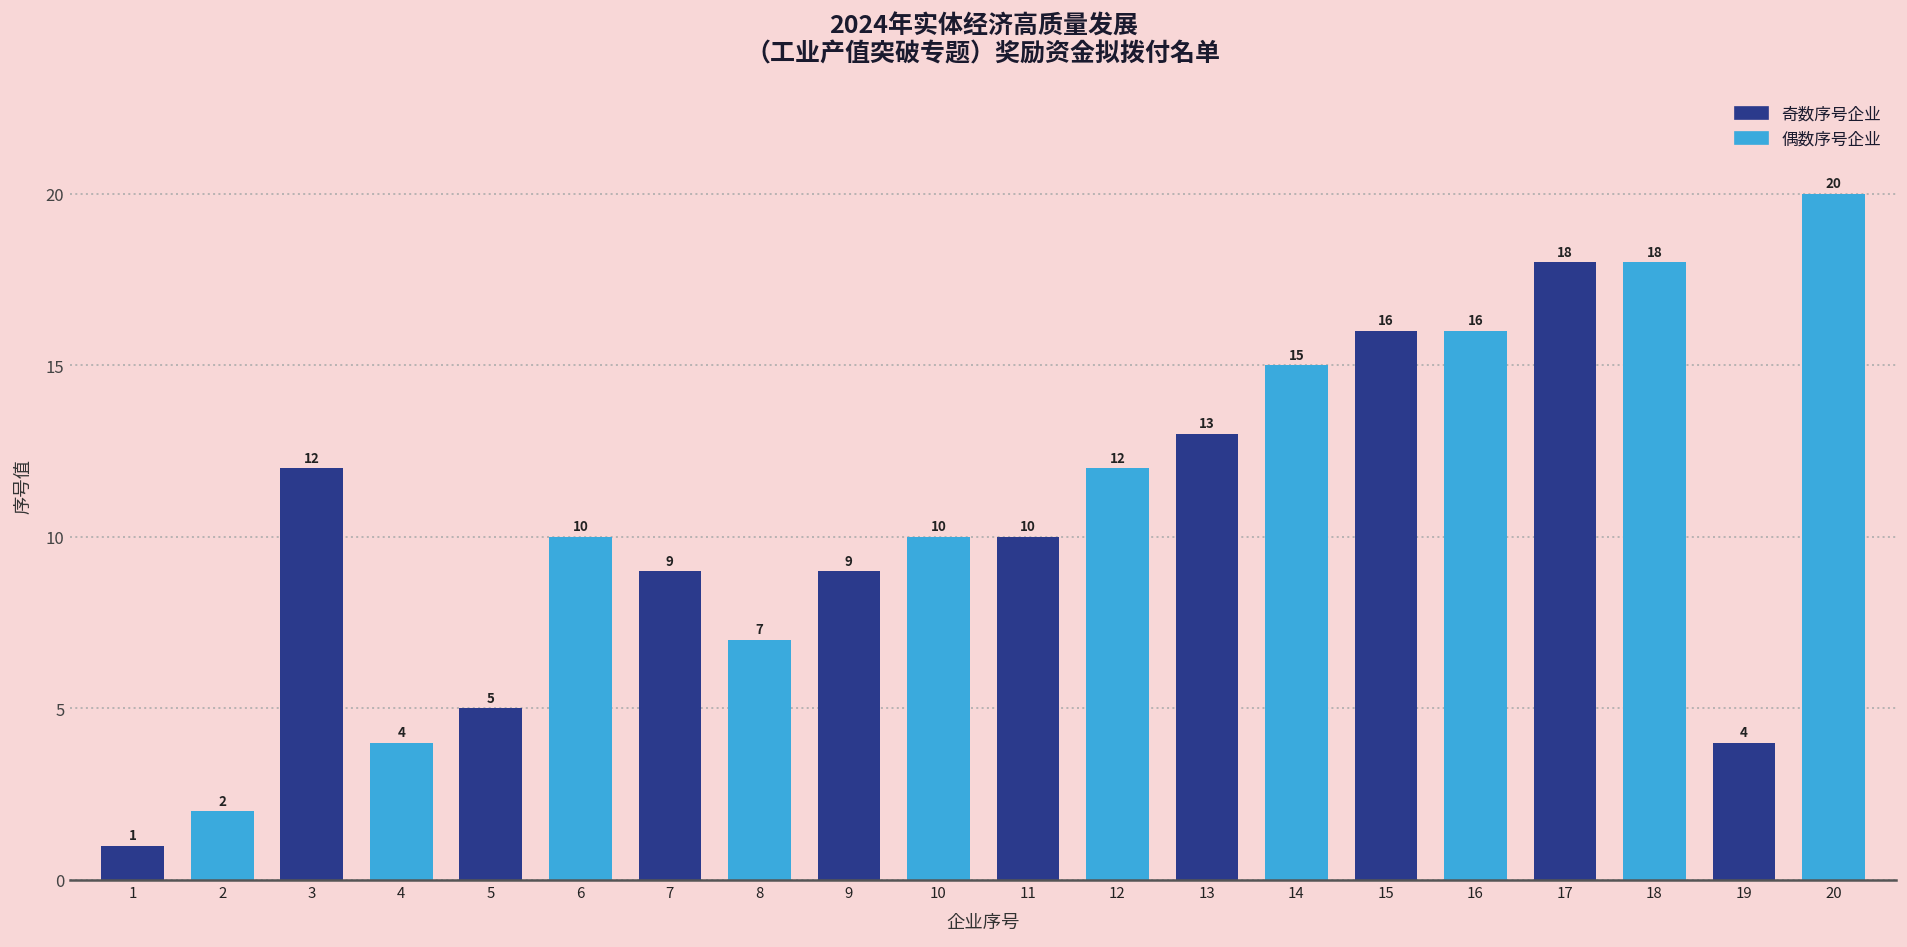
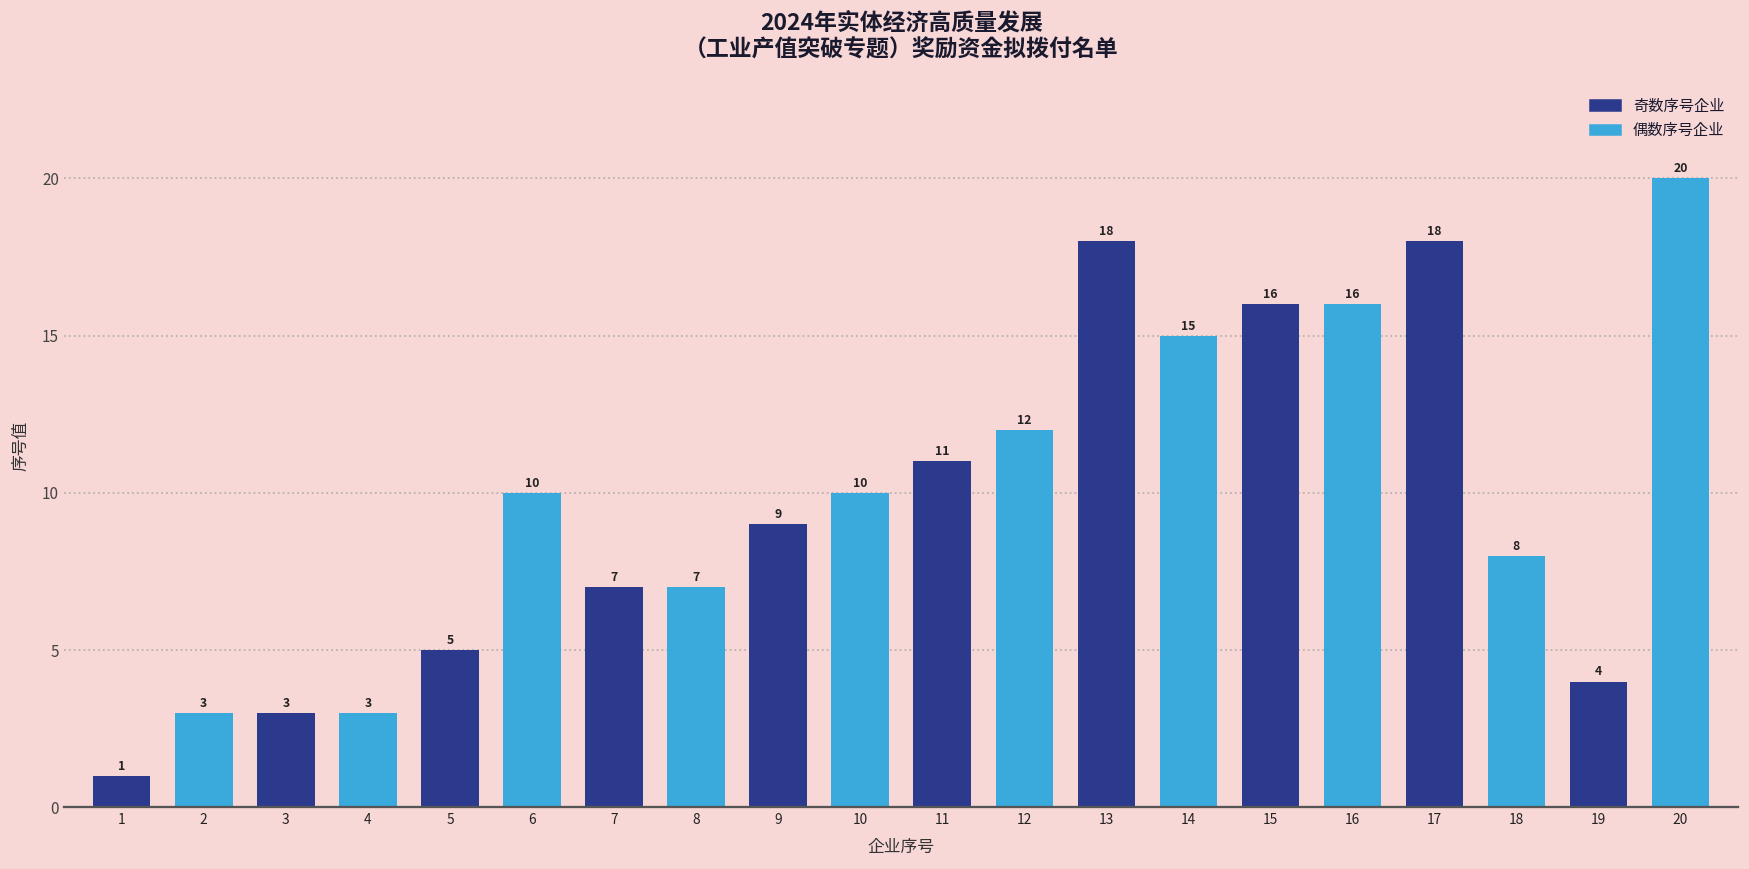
  {
    "1": 1,
-   "2": 2,
-   "3": 12,
-   "4": 4,
+   "2": 3,
+   "3": 3,
+   "4": 3,
    "5": 5,
    "6": 10,
-   "7": 9,
+   "7": 7,
    "8": 7,
    "9": 9,
    "10": 10,
-   "11": 10,
+   "11": 11,
    "12": 12,
-   "13": 13,
+   "13": 18,
    "14": 15,
    "15": 16,
    "16": 16,
    "17": 18,
-   "18": 18,
+   "18": 8,
    "19": 4,
    "20": 20
  }
